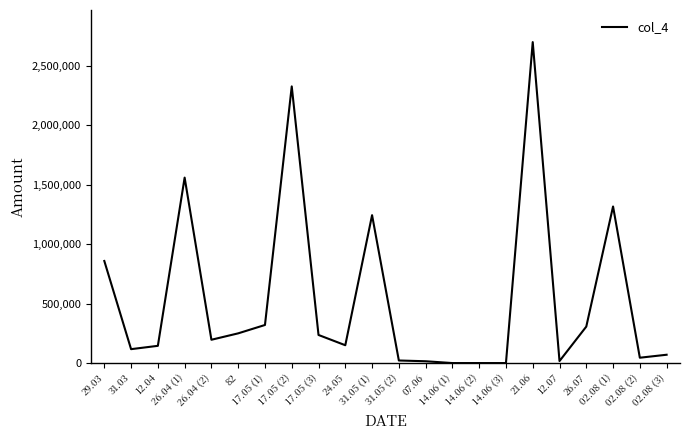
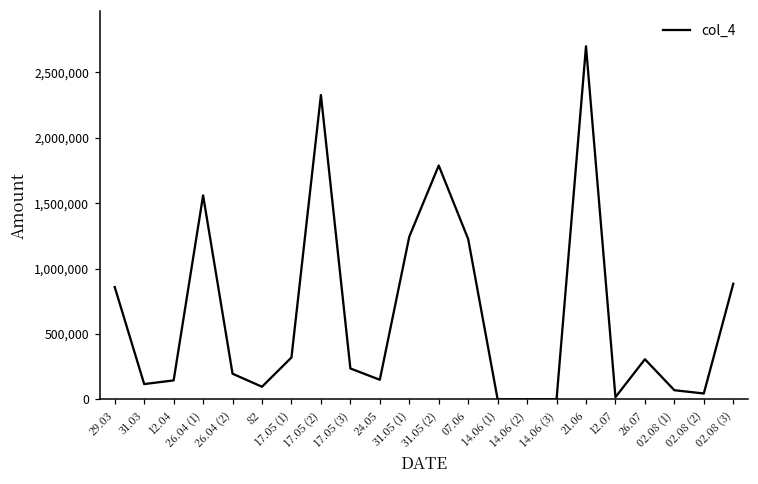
  {
    "29.03": "860,000",
    "31.03": "120,000",
    "12.04": "150,000",
    "26.04 (1)": "1,560,000",
    "26.04 (2)": "200,000",
-   "82": "250,000",
+   "82": "100,000",
    "17.05 (1)": "320,000",
    "17.05 (2)": "2,330,000",
    "17.05 (3)": "240,000",
    "24.05": "150,000",
    "31.05 (1)": "1,240,000",
-   "31.05 (2)": "20,000",
-   "07.06": "20,000",
+   "31.05 (2)": "1,790,000",
+   "07.06": "1,230,000",
    "14.06 (1)": "0",
    "14.06 (2)": "0",
    "14.06 (3)": "0",
    "21.06": "2,700,000",
    "12.07": "20,000",
    "26.07": "310,000",
-   "02.08 (1)": "1,320,000",
+   "02.08 (1)": "70,000",
    "02.08 (2)": "50,000",
-   "02.08 (3)": "70,000"
+   "02.08 (3)": "880,000"
  }
